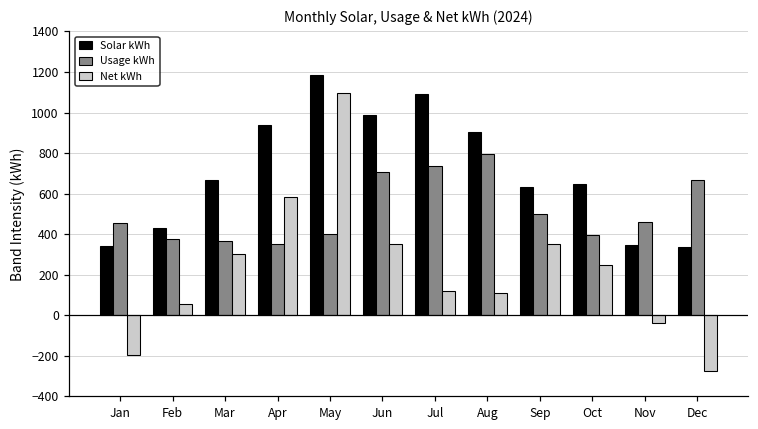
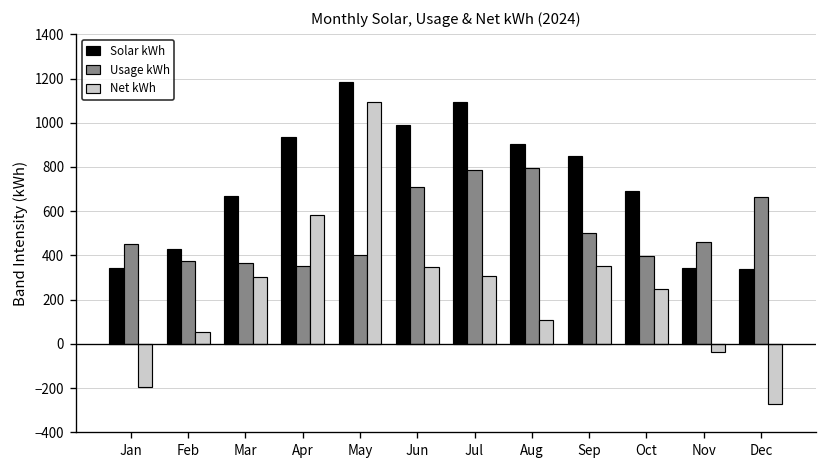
  {
    "Solar kWh": {
      "Jan": 340,
      "Feb": 430,
      "Mar": 670,
      "Apr": 940,
      "May": 1190,
      "Jun": 990,
      "Jul": 1090,
      "Aug": 900,
-     "Sep": 630,
-     "Oct": 650,
+     "Sep": 850,
+     "Oct": 690,
      "Nov": 350,
      "Dec": 340
    },
    "Usage kWh": {
      "Jan": 450,
      "Feb": 380,
      "Mar": 370,
      "Apr": 350,
      "May": 400,
      "Jun": 710,
-     "Jul": 740,
+     "Jul": 790,
      "Aug": 790,
      "Sep": 500,
      "Oct": 400,
      "Nov": 460,
      "Dec": 670
    },
    "Net kWh": {
      "Jan": -200,
      "Feb": 50,
      "Mar": 300,
      "Apr": 580,
      "May": 1100,
      "Jun": 350,
-     "Jul": 120,
+     "Jul": 310,
      "Aug": 110,
      "Sep": 350,
      "Oct": 250,
      "Nov": -40,
      "Dec": -270
    }
  }
